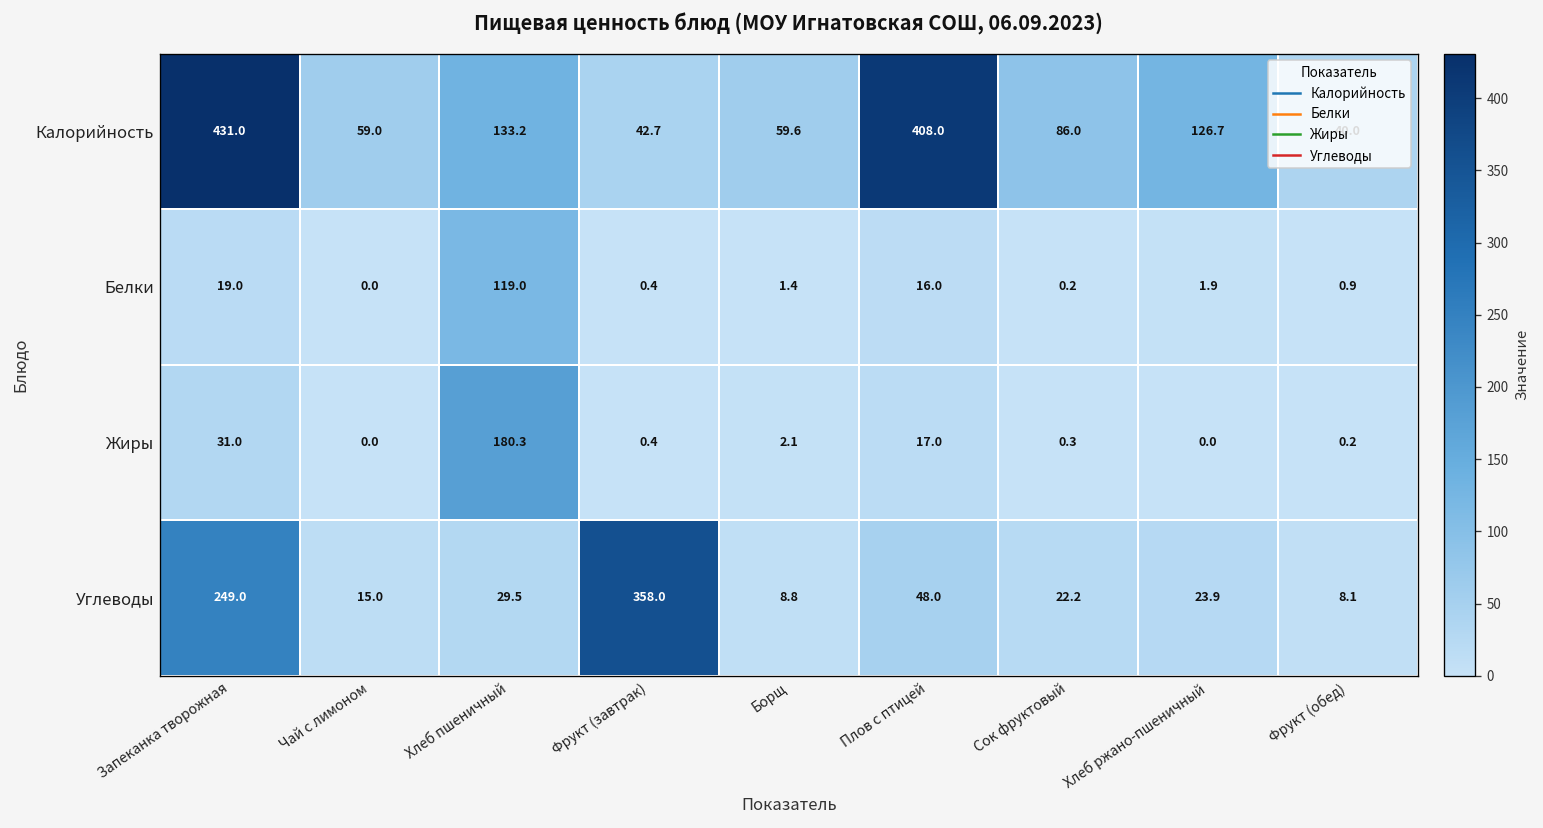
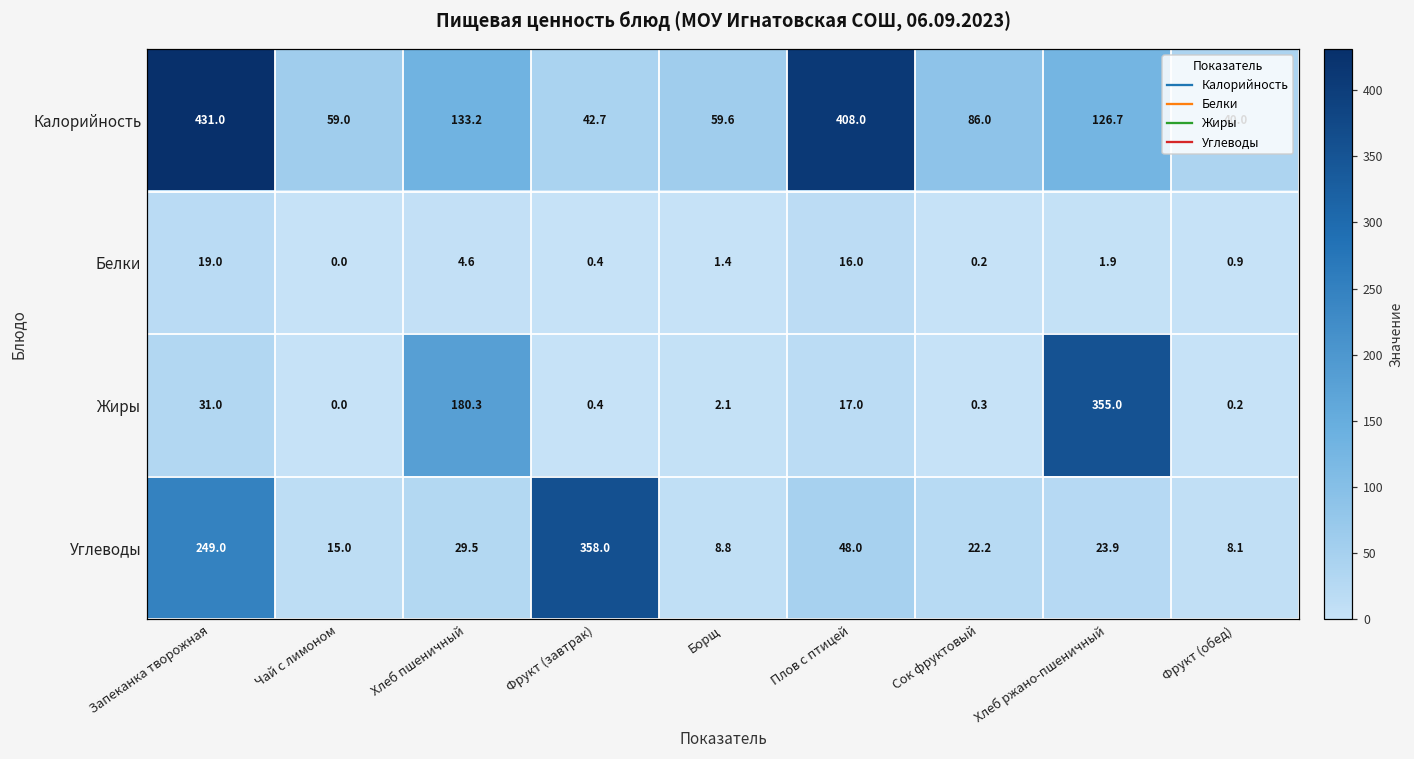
  {
    "Калорийность": {
      "Запеканка творожная": 431.0,
      "Чай с лимоном": 59.0,
      "Хлеб пшеничный": 133.2,
      "Фрукт (завтрак)": 42.7,
      "Борщ": 59.6,
      "Плов с птицей": 408.0,
      "Сок фруктовый": 86.0,
      "Хлеб ржано-пшеничный": 126.7
    },
    "Белки": {
      "Запеканка творожная": 19.0,
      "Чай с лимоном": 0.0,
-     "Хлеб пшеничный": 119.0,
+     "Хлеб пшеничный": 4.6,
      "Фрукт (завтрак)": 0.4,
      "Борщ": 1.4,
      "Плов с птицей": 16.0,
      "Сок фруктовый": 0.2,
      "Хлеб ржано-пшеничный": 1.9,
      "Фрукт (обед)": 0.9
    },
    "Жиры": {
      "Запеканка творожная": 31.0,
      "Чай с лимоном": 0.0,
      "Хлеб пшеничный": 180.3,
      "Фрукт (завтрак)": 0.4,
      "Борщ": 2.1,
      "Плов с птицей": 17.0,
      "Сок фруктовый": 0.3,
-     "Хлеб ржано-пшеничный": 0.0,
+     "Хлеб ржано-пшеничный": 355.0,
      "Фрукт (обед)": 0.2
    },
    "Углеводы": {
      "Запеканка творожная": 249.0,
      "Чай с лимоном": 15.0,
      "Хлеб пшеничный": 29.5,
      "Фрукт (завтрак)": 358.0,
      "Борщ": 8.8,
      "Плов с птицей": 48.0,
      "Сок фруктовый": 22.2,
      "Хлеб ржано-пшеничный": 23.9,
      "Фрукт (обед)": 8.1
    }
  }
